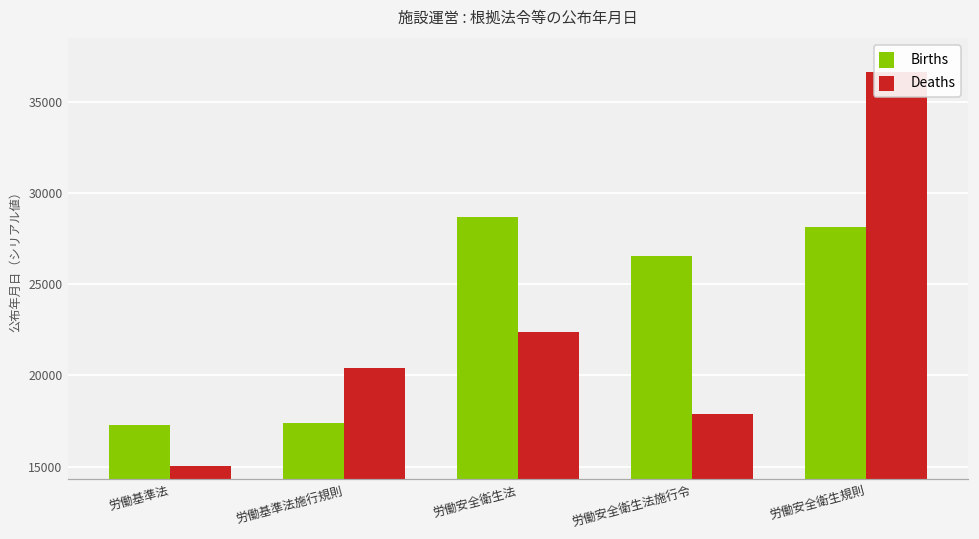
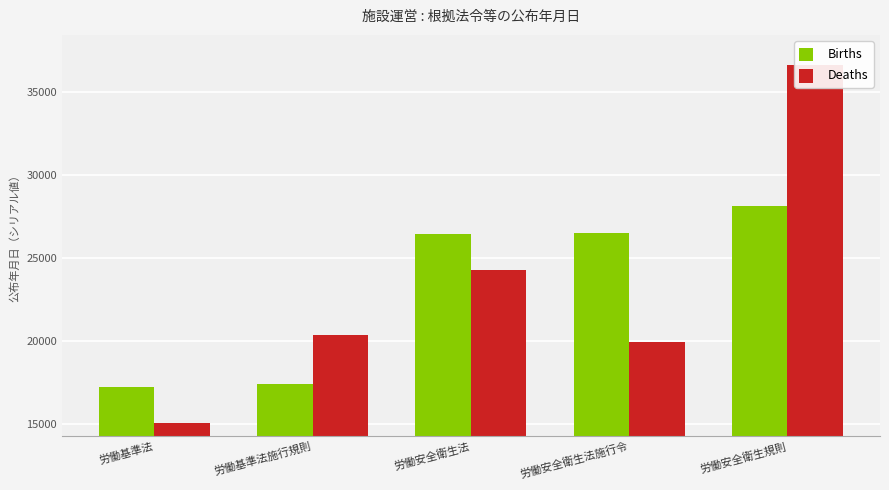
  {
    "Births": {
      "労働基準法": 17300,
      "労働基準法施行規則": 17400,
-     "労働安全衛生法": 28700,
+     "労働安全衛生法": 26500,
      "労働安全衛生法施行令": 26500,
      "労働安全衛生規則": 28200
    },
    "Deaths": {
      "労働基準法": 15000,
      "労働基準法施行規則": 20400,
-     "労働安全衛生法": 22400,
-     "労働安全衛生法施行令": 17900
+     "労働安全衛生法": 24300,
+     "労働安全衛生法施行令": 20000
    }
  }
